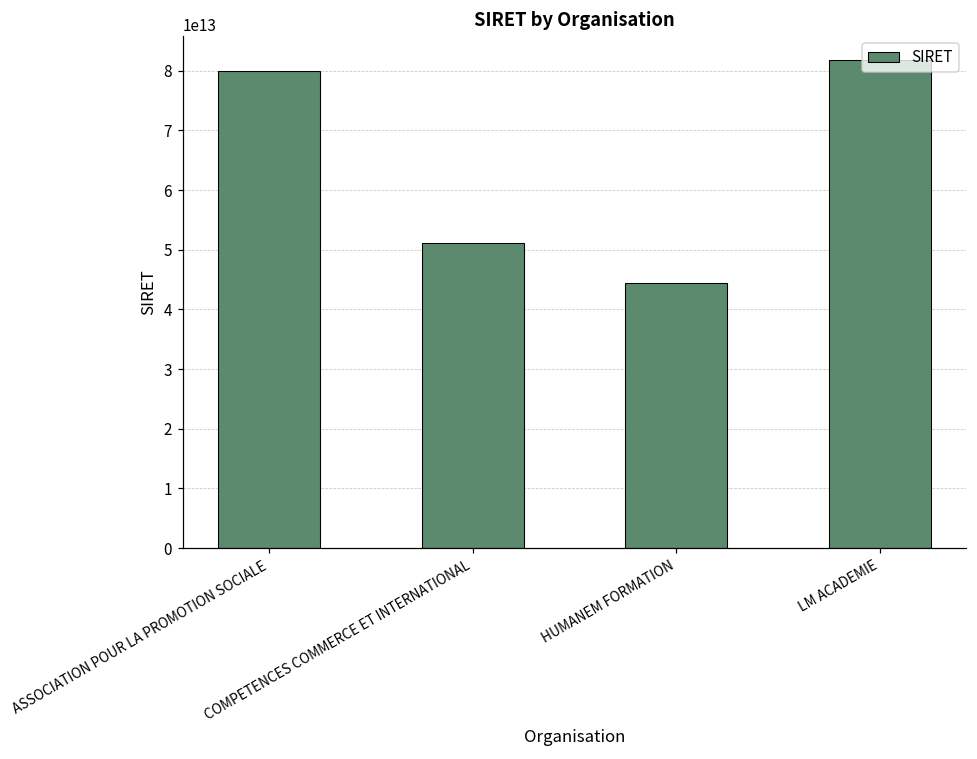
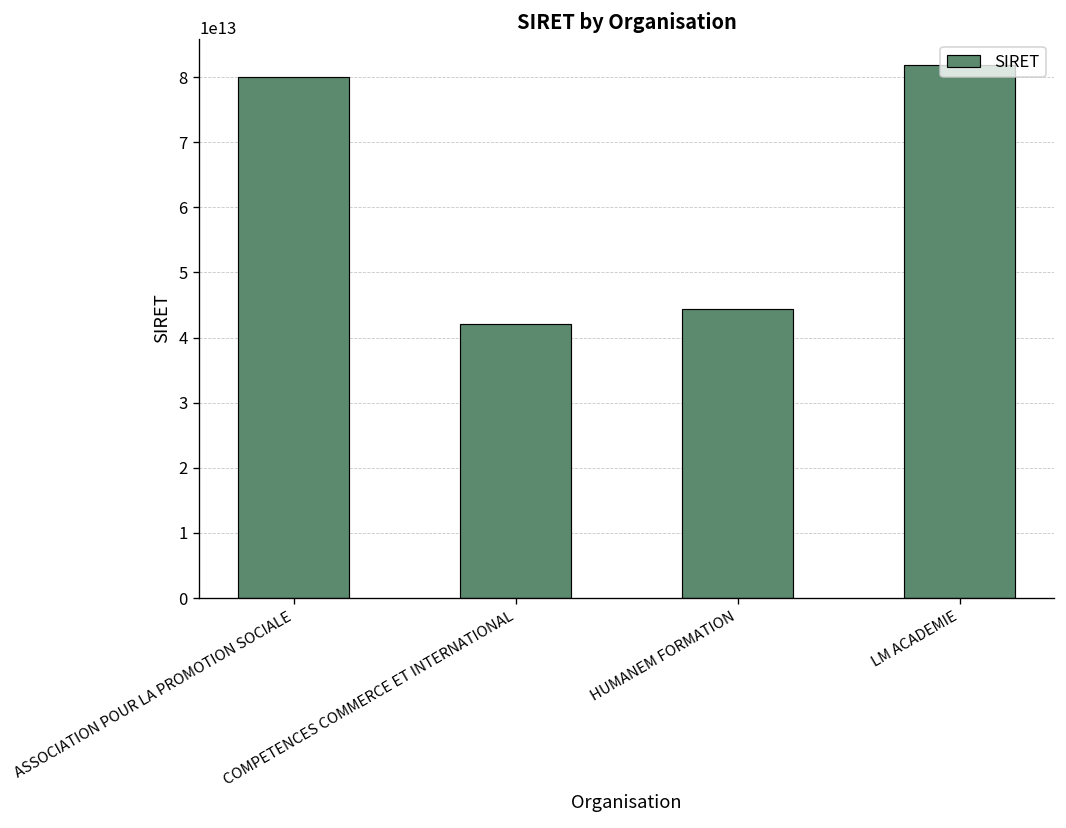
  {
    "ASSOCIATION POUR LA PROMOTION SOCIALE": 80000000000000,
-   "COMPETENCES COMMERCE ET INTERNATIONAL": 51000000000000,
+   "COMPETENCES COMMERCE ET INTERNATIONAL": 42000000000000,
    "HUMANEM FORMATION": 44000000000000
  }
